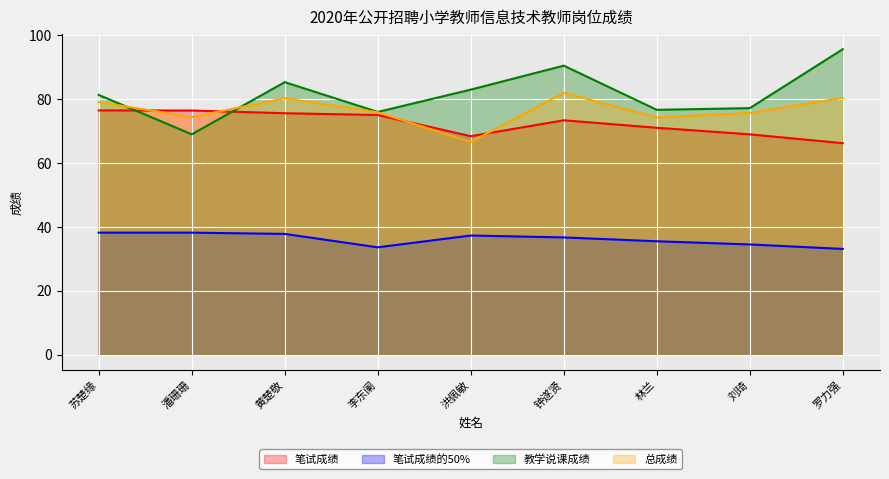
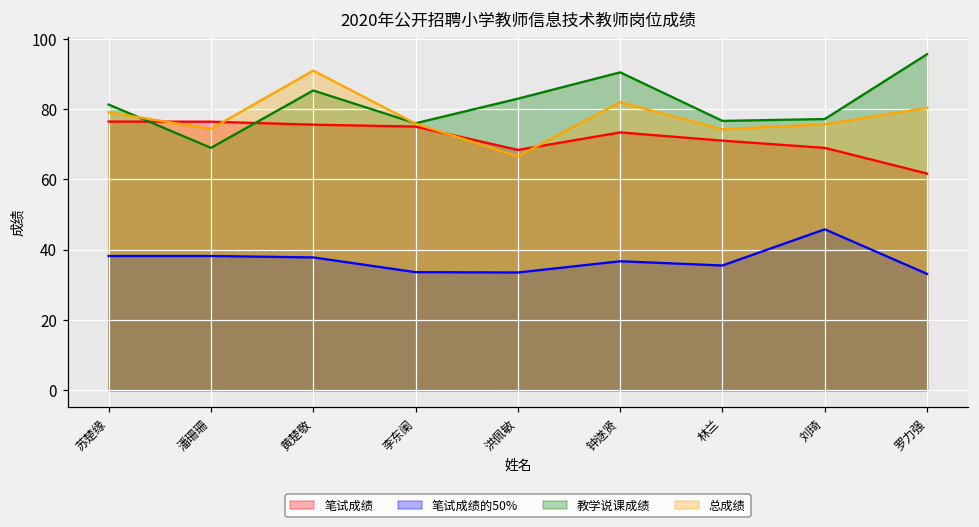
  {
    "笔试成绩": {
      "苏楚缘": 76,
      "潘珊珊": 76,
      "黄楚敬": 76,
      "李东阑": 75,
      "洪佩敏": 68,
      "钟遂贤": 73,
      "林兰": 71,
      "刘琦": 69,
-     "罗力强": 66
+     "罗力强": 62
    },
    "笔试成绩的50%": {
      "苏楚缘": 38,
      "潘珊珊": 38,
      "黄楚敬": 38,
      "李东阑": 34,
-     "洪佩敏": 37,
+     "洪佩敏": 34,
      "钟遂贤": 37,
      "林兰": 36,
-     "刘琦": 35,
+     "刘琦": 46,
      "罗力强": 33
    },
    "教学说课成绩": {
      "苏楚缘": 81,
      "潘珊珊": 69,
      "黄楚敬": 85,
      "洪佩敏": 83,
      "钟遂贤": 91,
      "林兰": 77,
      "刘琦": 77,
      "罗力强": 96
    },
    "总成绩": {
      "苏楚缘": 79,
      "潘珊珊": 74,
-     "黄楚敬": 80,
+     "黄楚敬": 91,
      "洪佩敏": 67,
      "钟遂贤": 82,
      "林兰": 74,
      "刘琦": 76,
      "罗力强": 80
    }
  }
